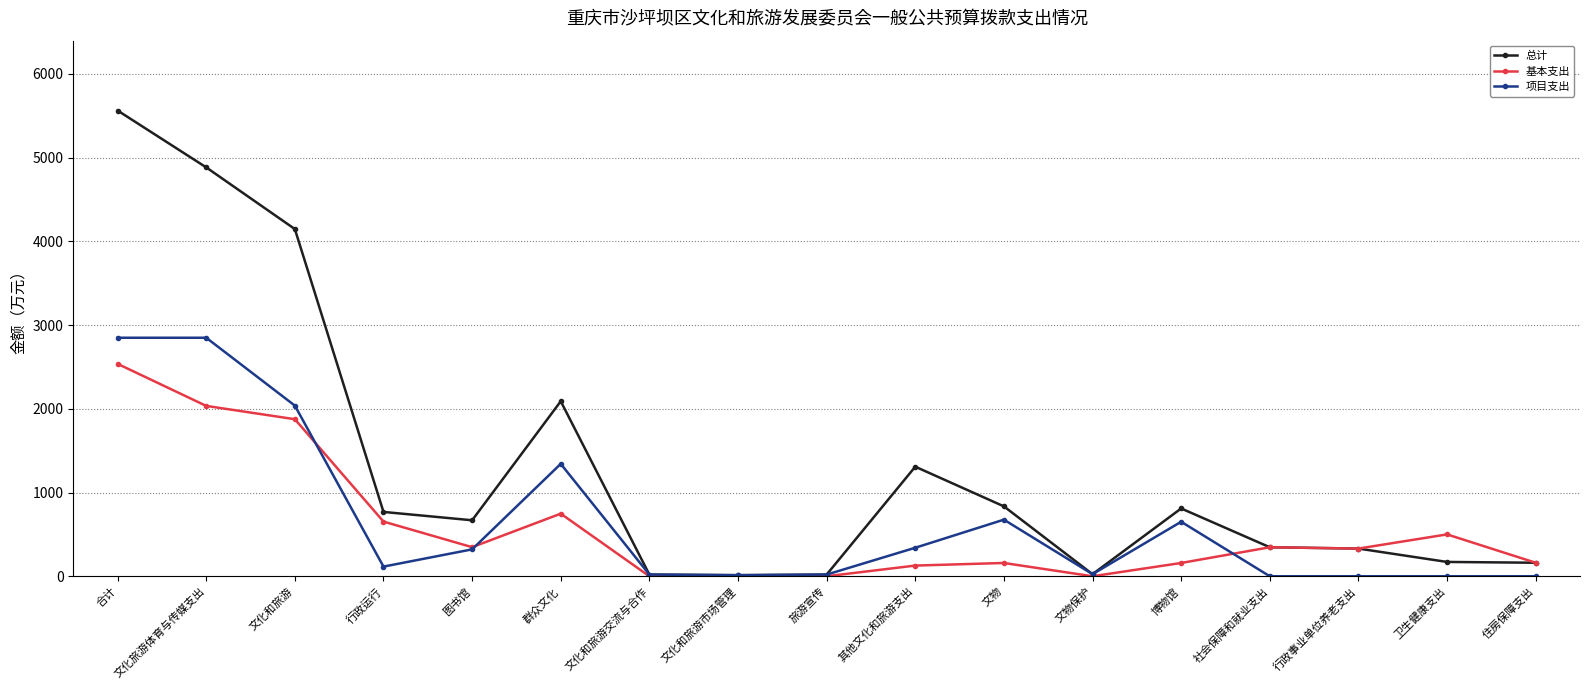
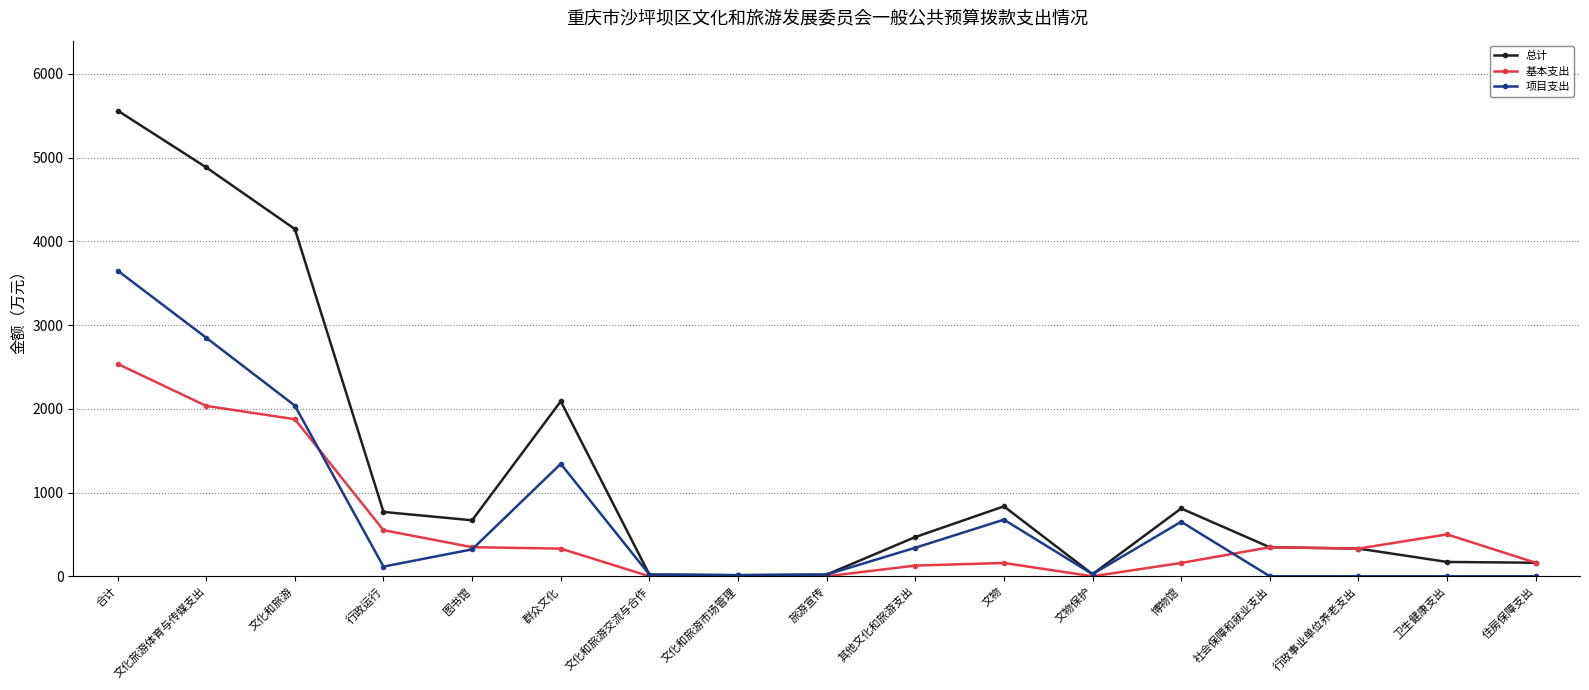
  {
    "总计": {
      "合计": 5600,
      "文化旅游体育与传媒支出": 4900,
      "文化和旅游": 4100,
      "行政运行": 800,
      "图书馆": 700,
      "群众文化": 2100,
-     "其他文化和旅游支出": 1300,
+     "其他文化和旅游支出": 500,
      "文物": 800,
      "博物馆": 800,
      "卫生健康支出": 200
    },
    "基本支出": {
      "合计": 2500,
      "文化旅游体育与传媒支出": 2000,
      "文化和旅游": 1900,
-     "行政运行": 700,
-     "群众文化": 700,
+     "行政运行": 600,
+     "群众文化": 300,
      "其他文化和旅游支出": 100,
      "文物": 200,
      "博物馆": 200,
      "卫生健康支出": 500
    },
    "项目支出": {
-     "合计": 2800,
+     "合计": 3700,
      "文化旅游体育与传媒支出": 2800,
      "文化和旅游": 2000,
      "行政运行": 100,
      "群众文化": 1300,
      "其他文化和旅游支出": 300,
      "文物": 700,
      "博物馆": 700,
      "社会保障和就业支出": 0,
      "行政事业单位养老支出": 0,
      "卫生健康支出": 0,
      "住房保障支出": 0
    }
  }
